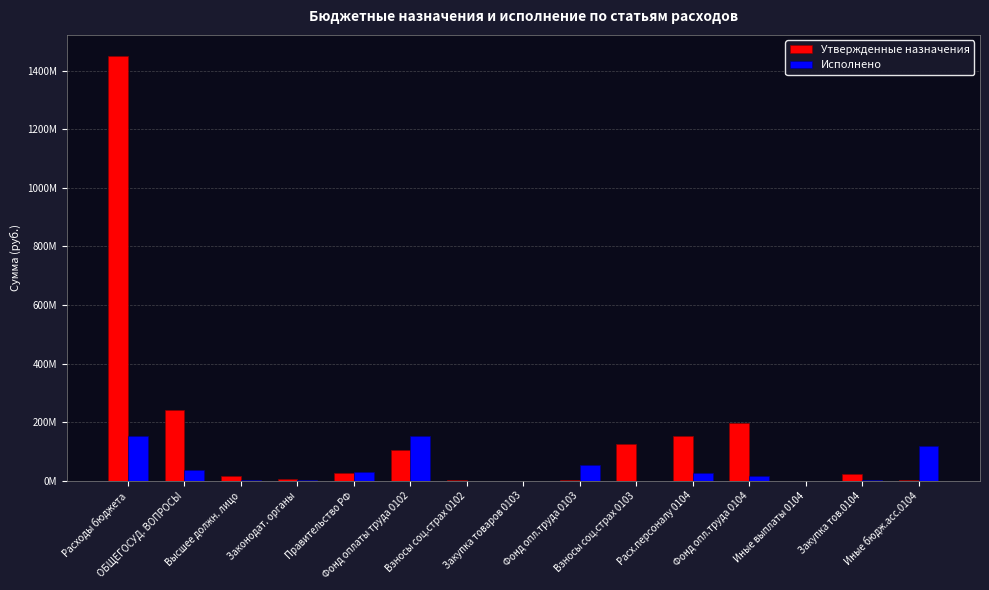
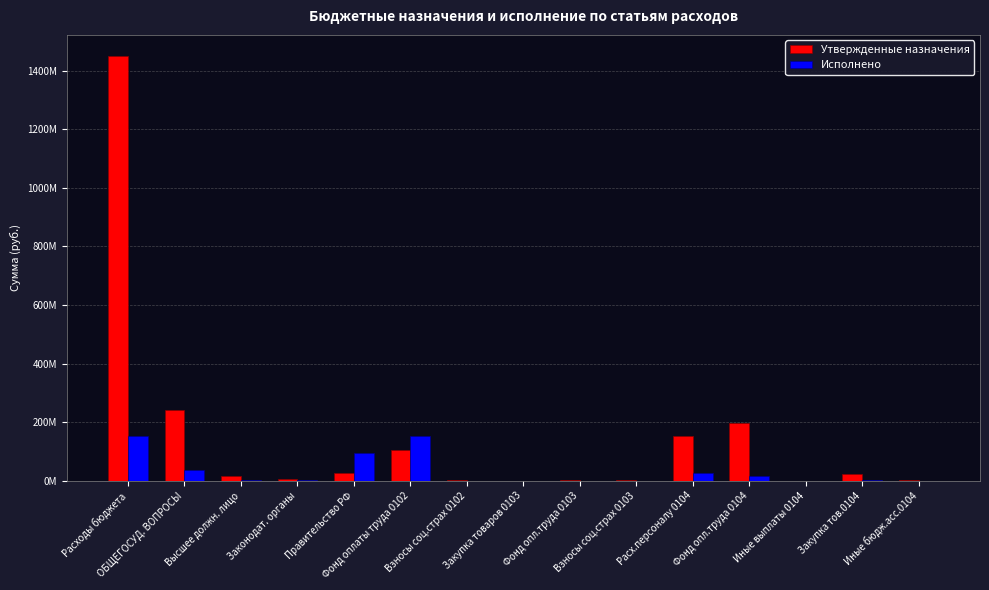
  {
    "Утвержденные назначения": {
      "Расходы бюджета": 1450000000,
      "ОБЩЕГОСУД. ВОПРОСЫ": 240000000,
      "Высшее должн. лицо": 20000000,
      "Правительство РФ": 30000000,
      "Фонд оплаты труда 0102": 100000000,
-     "Взносы соц.страх 0103": 130000000,
+     "Взносы соц.страх 0103": 0,
      "Расх.персоналу 0104": 150000000,
      "Фонд опл.труда 0104": 200000000,
      "Закупка тов.0104": 20000000
    },
    "Исполнено": {
      "Расходы бюджета": 150000000,
      "ОБЩЕГОСУД. ВОПРОСЫ": 40000000,
-     "Правительство РФ": 30000000,
+     "Правительство РФ": 100000000,
      "Фонд оплаты труда 0102": 150000000,
-     "Фонд опл.труда 0103": 60000000,
+     "Фонд опл.труда 0103": 0,
      "Расх.персоналу 0104": 30000000,
      "Фонд опл.труда 0104": 20000000,
-     "Иные бюдж.асс.0104": 120000000
+     "Иные бюдж.асс.0104": 0
    }
  }
